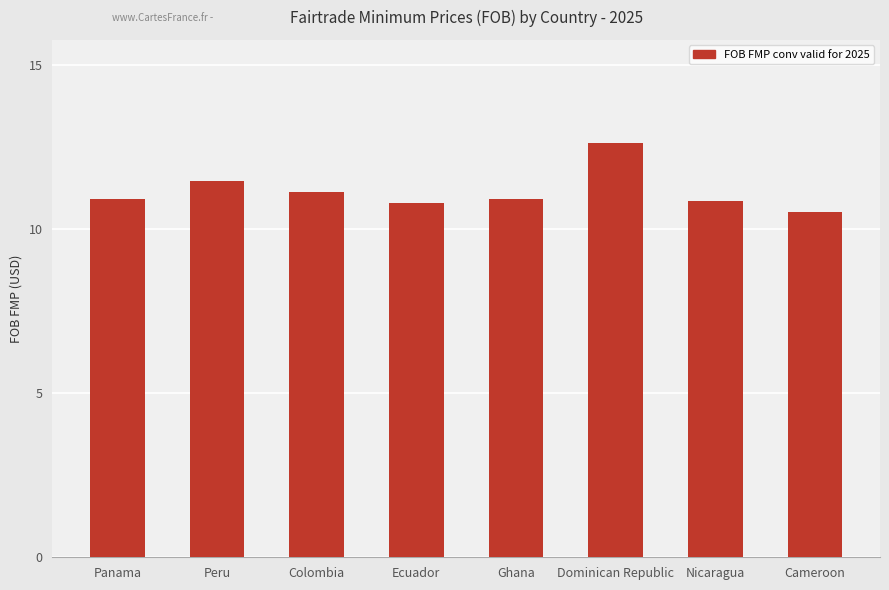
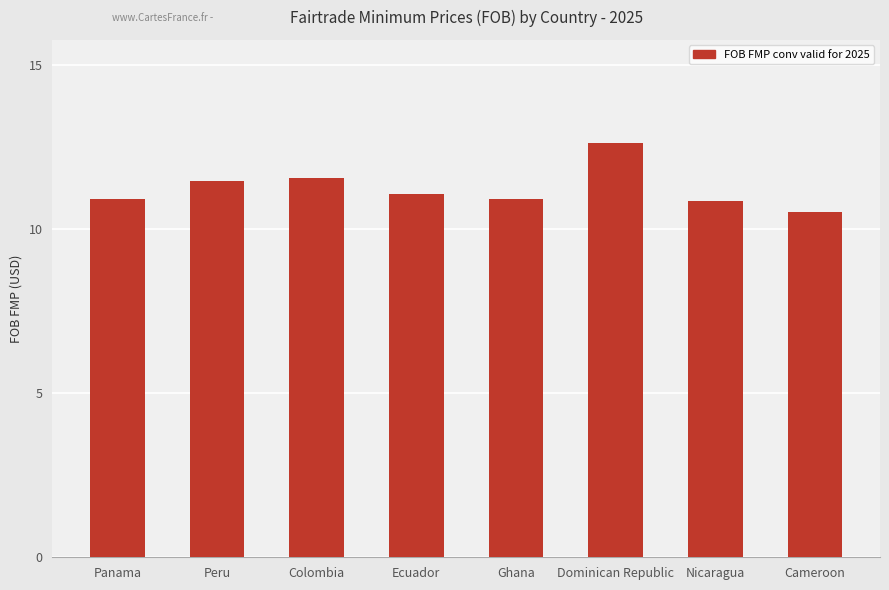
  {
    "Panama": 10.9,
    "Peru": 11.5,
-   "Colombia": 11.1,
-   "Ecuador": 10.8,
+   "Colombia": 11.6,
+   "Ecuador": 11.1,
    "Ghana": 10.9,
    "Dominican Republic": 12.6,
    "Nicaragua": 10.9,
    "Cameroon": 10.5
  }
